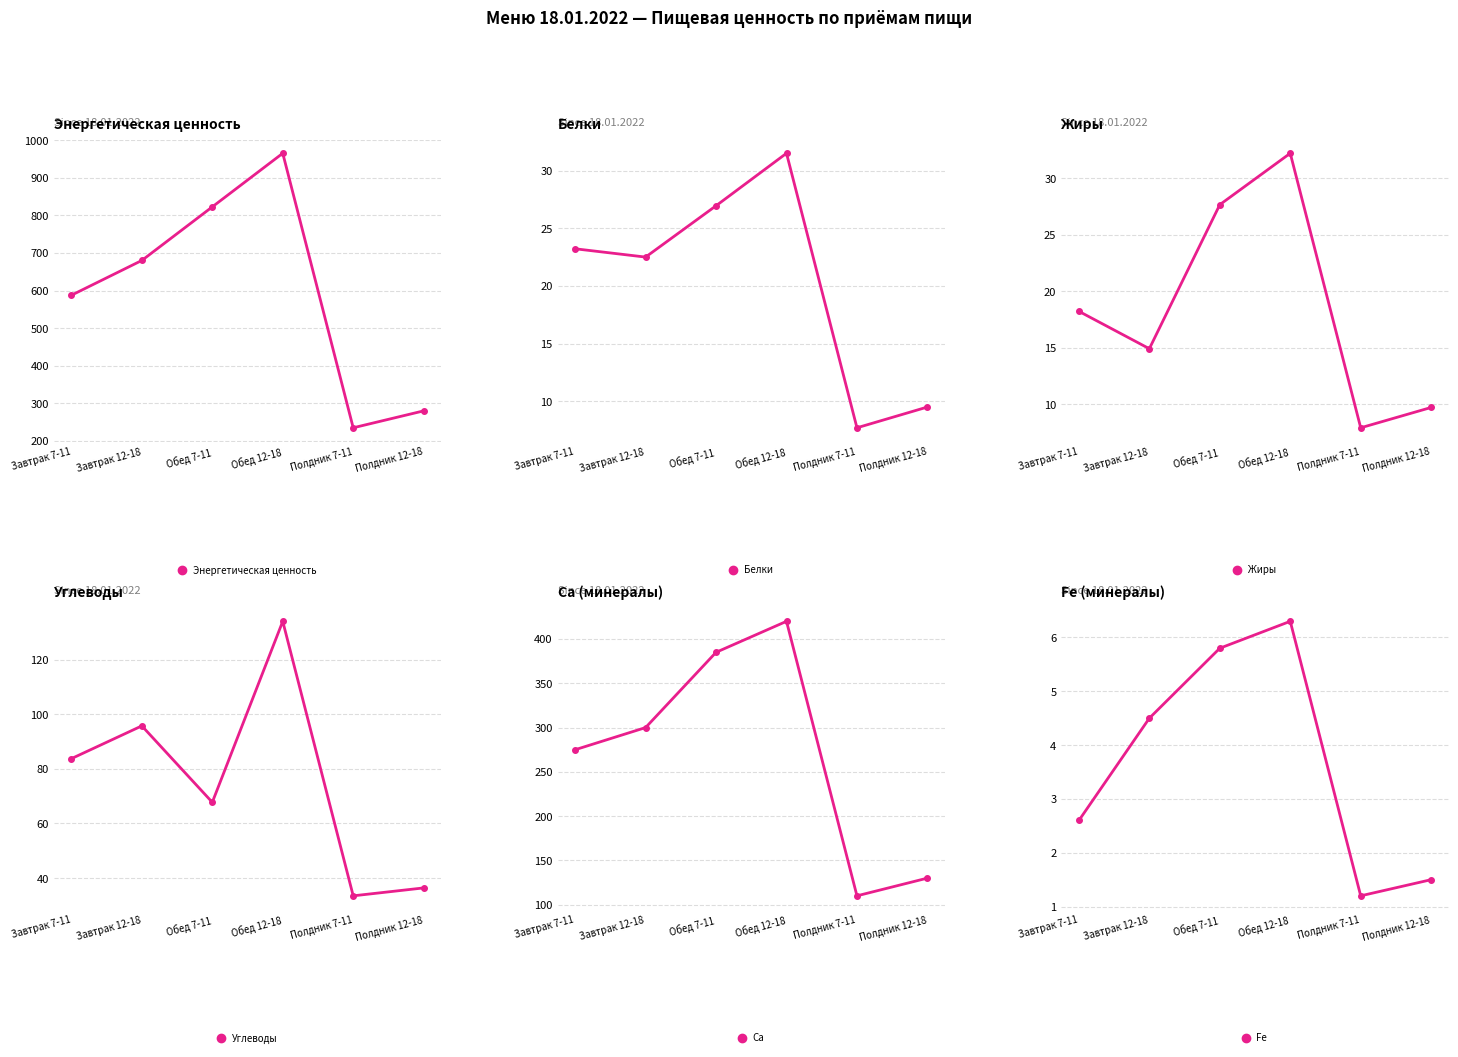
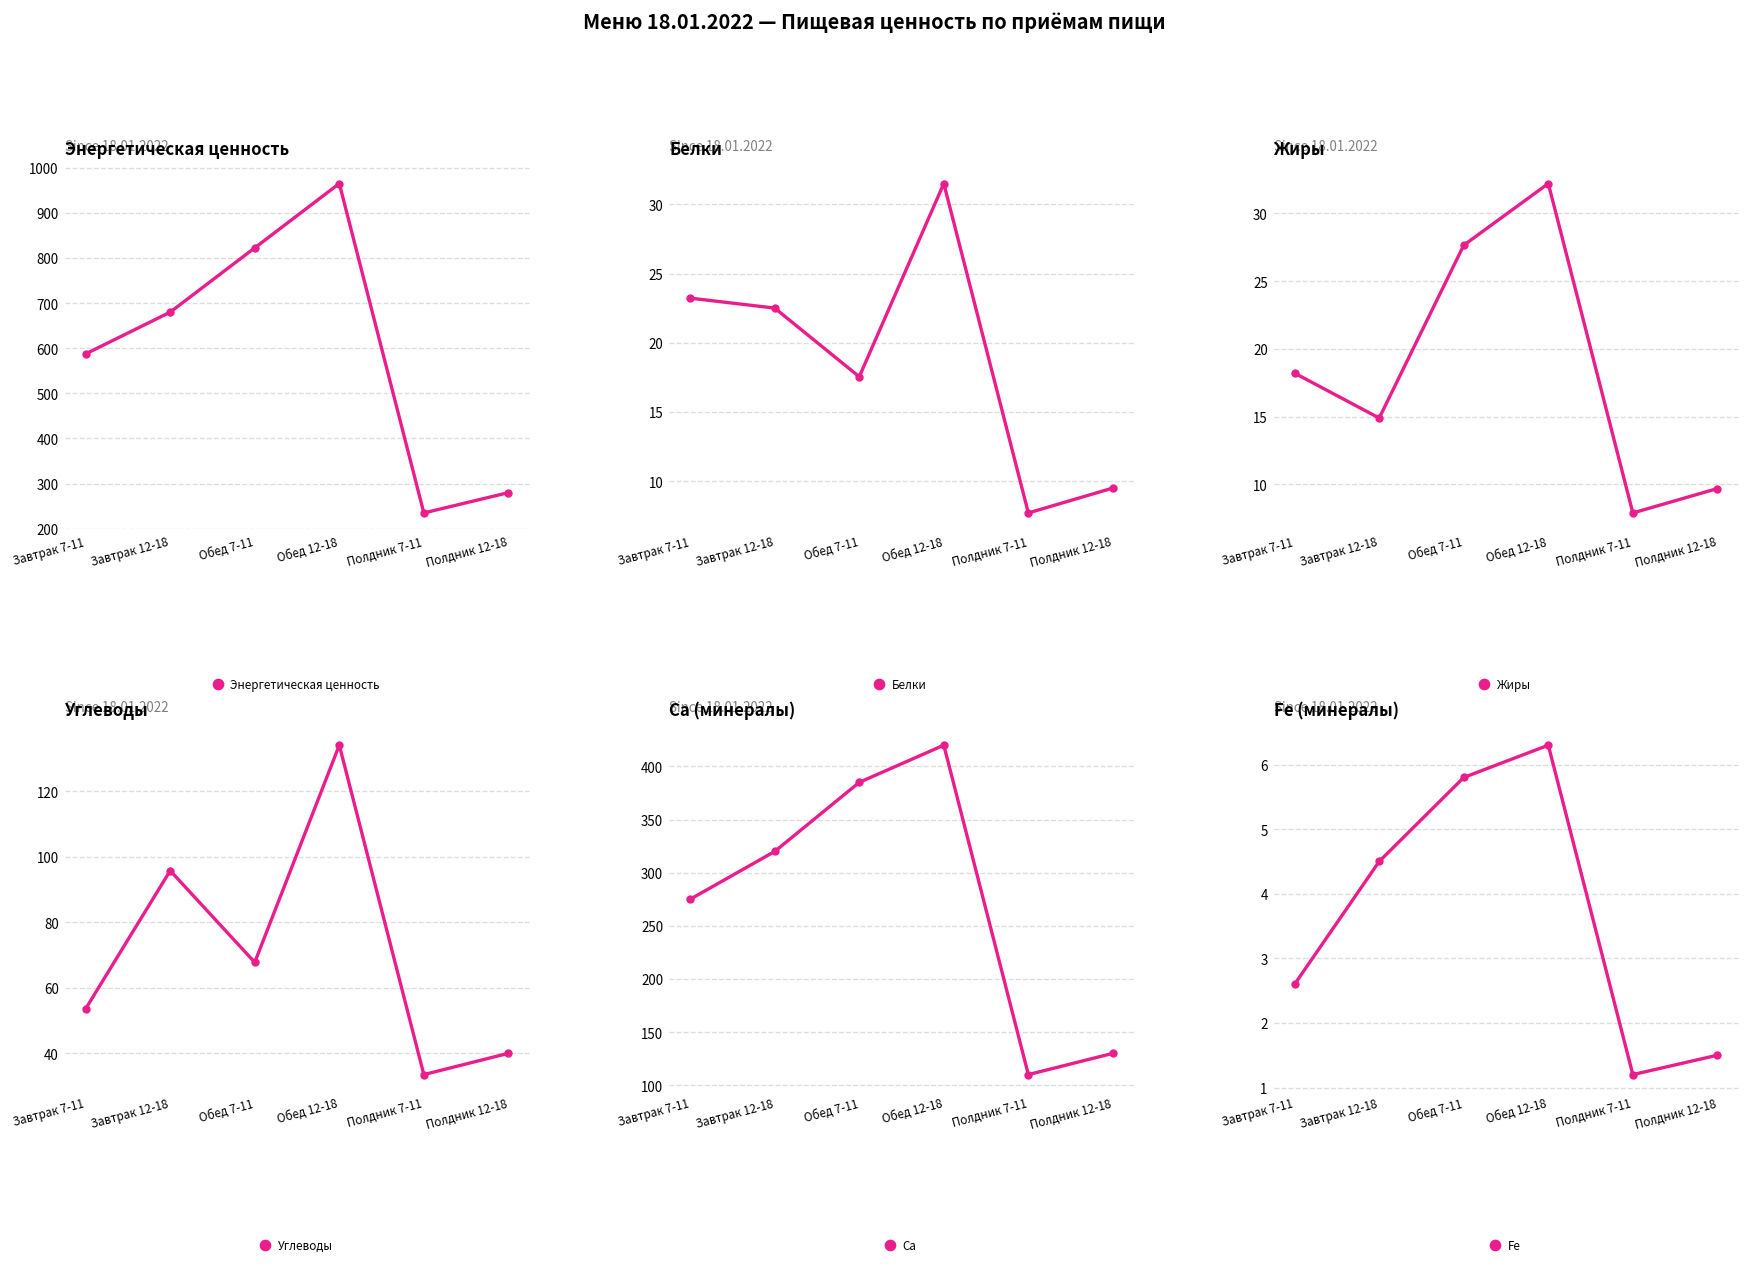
  {
    "Энергетическая ценность": {
      "Завтрак 7-11": 590,
      "Завтрак 12-18": 680,
      "Обед 7-11": 820,
      "Обед 12-18": 970,
      "Полдник 7-11": 240,
      "Полдник 12-18": 280
    },
    "Белки": {
      "Завтрак 7-11": 23.2,
      "Завтрак 12-18": 22.5,
-     "Обед 7-11": 27.0,
+     "Обед 7-11": 17.5,
      "Обед 12-18": 31.5,
      "Полдник 7-11": 7.7,
      "Полдник 12-18": 9.5
    },
    "Жиры": {
      "Завтрак 7-11": 18.2,
      "Завтрак 12-18": 14.9,
      "Обед 7-11": 27.7,
      "Обед 12-18": 32.2,
      "Полдник 7-11": 7.9,
      "Полдник 12-18": 9.7
    },
    "Углеводы": {
-     "Завтрак 7-11": 84,
+     "Завтрак 7-11": 54,
      "Завтрак 12-18": 96,
      "Обед 7-11": 68,
      "Обед 12-18": 134,
      "Полдник 7-11": 34,
-     "Полдник 12-18": 36
+     "Полдник 12-18": 40
    },
    "Ca (минералы)": {
      "Завтрак 7-11": 280,
-     "Завтрак 12-18": 300,
+     "Завтрак 12-18": 320,
      "Обед 7-11": 390,
      "Обед 12-18": 420,
      "Полдник 7-11": 110,
      "Полдник 12-18": 130
    },
    "Fe (минералы)": {
      "Завтрак 7-11": 2.6,
      "Завтрак 12-18": 4.5,
      "Обед 7-11": 5.8,
      "Обед 12-18": 6.3,
      "Полдник 7-11": 1.2,
      "Полдник 12-18": 1.5
    }
  }
